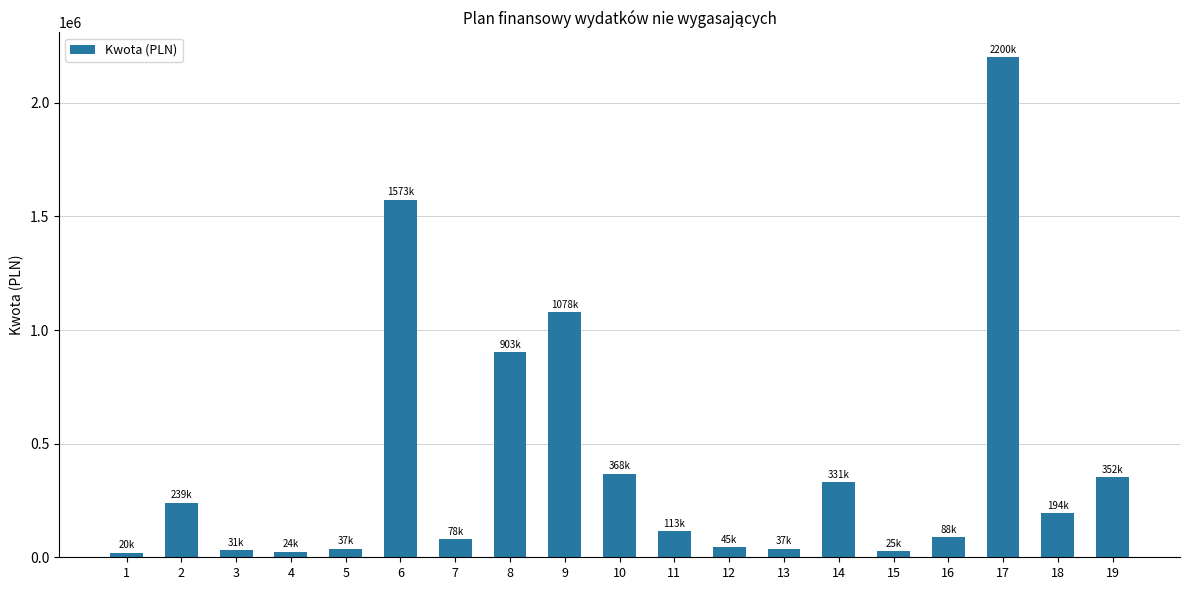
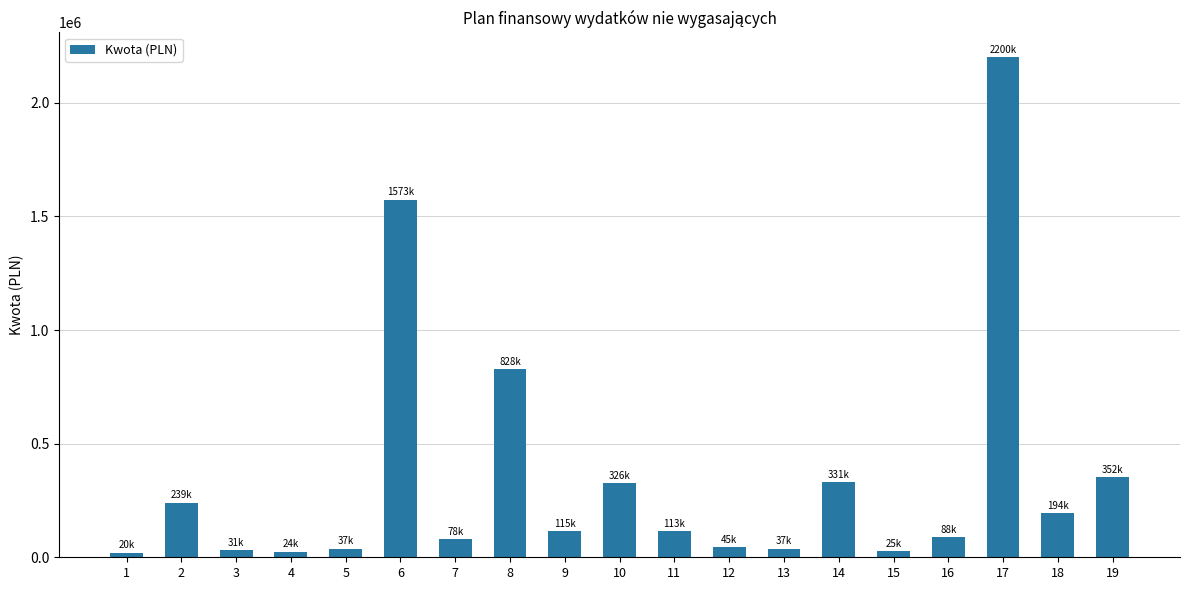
  {
    "1": "20k",
    "3": "31k",
    "4": "24k",
    "5": "37k",
-   "8": "903k",
-   "9": "1078k",
-   "10": "368k",
+   "8": "828k",
+   "9": "115k",
+   "10": "326k",
    "12": "45k",
    "14": "331k",
    "16": "88k",
    "17": "2200k"
  }
